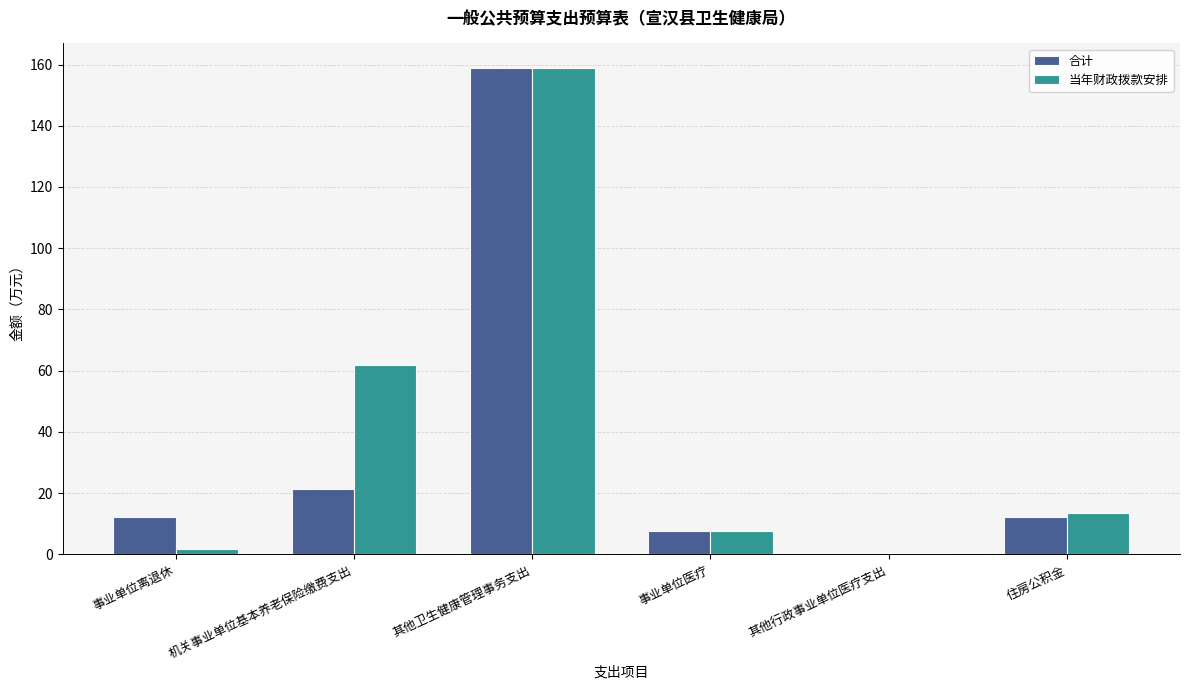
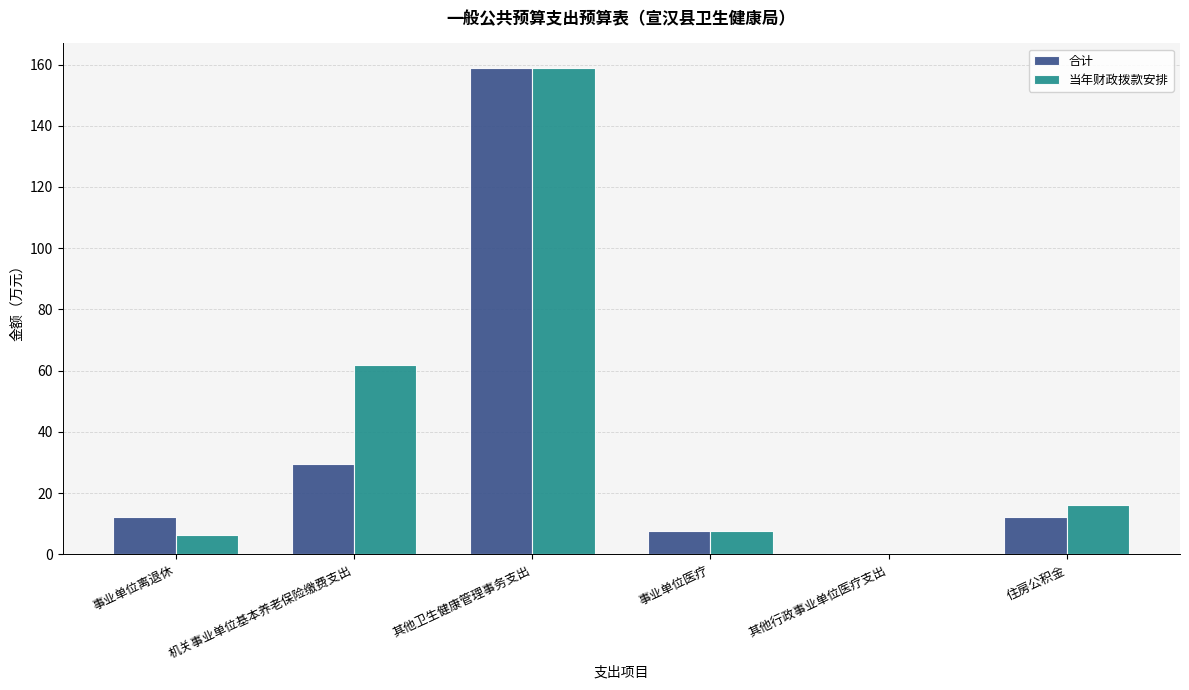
  {
    "合计": {
      "事业单位离退休": 12,
-     "机关事业单位基本养老保险缴费支出": 21,
+     "机关事业单位基本养老保险缴费支出": 30,
      "其他卫生健康管理事务支出": 159,
      "事业单位医疗": 7,
      "住房公积金": 12
    },
    "当年财政拨款安排": {
-     "事业单位离退休": 2,
+     "事业单位离退休": 7,
      "机关事业单位基本养老保险缴费支出": 62,
      "其他卫生健康管理事务支出": 159,
      "事业单位医疗": 7,
-     "住房公积金": 13
+     "住房公积金": 16
    }
  }
